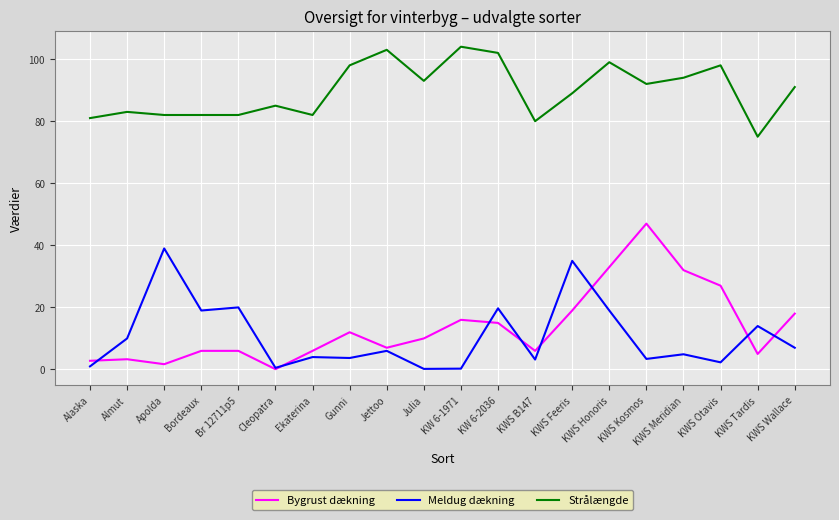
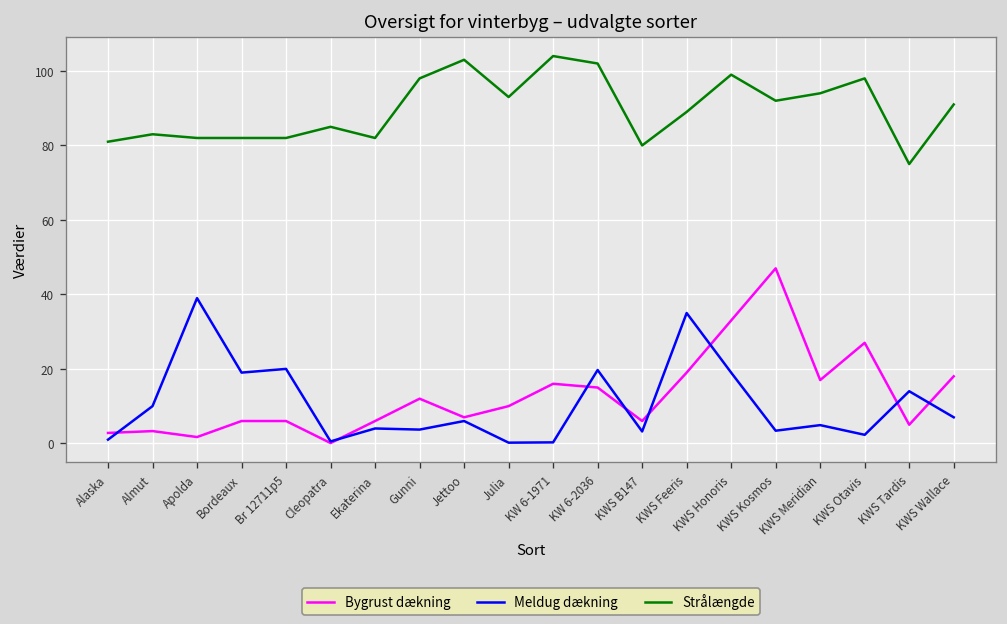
  {
    "Bygrust dækning": {
      "Alaska": 3,
      "Almut": 3,
      "Apolda": 2,
      "Bordeaux": 6,
      "Br 12711p5": 6,
      "Ekaterina": 6,
      "Gunni": 12,
      "Jettoo": 7,
      "Julia": 10,
      "KW 6-1971": 16,
      "KW 6-2036": 15,
      "KWS B147": 6,
      "KWS Feeris": 19,
      "KWS Honoris": 33,
      "KWS Kosmos": 47,
-     "KWS Meridian": 32,
+     "KWS Meridian": 17,
      "KWS Otavis": 27,
      "KWS Tardis": 5,
      "KWS Wallace": 18
    },
    "Meldug dækning": {
      "Alaska": 1,
      "Almut": 10,
      "Apolda": 39,
      "Bordeaux": 19,
      "Br 12711p5": 20,
      "Ekaterina": 4,
      "Gunni": 4,
      "Jettoo": 6,
      "Julia": 0,
      "KW 6-1971": 0,
      "KW 6-2036": 20,
      "KWS B147": 3,
      "KWS Feeris": 35,
      "KWS Honoris": 19,
      "KWS Kosmos": 3,
      "KWS Meridian": 5,
      "KWS Otavis": 2,
      "KWS Tardis": 14,
      "KWS Wallace": 7
    },
    "Strålængde": {
      "Alaska": 81,
      "Almut": 83,
      "Apolda": 82,
      "Bordeaux": 82,
      "Br 12711p5": 82,
      "Cleopatra": 85,
      "Ekaterina": 82,
      "Gunni": 98,
      "Jettoo": 103,
      "Julia": 93,
      "KW 6-1971": 104,
      "KW 6-2036": 102,
      "KWS B147": 80,
      "KWS Feeris": 89,
      "KWS Honoris": 99,
      "KWS Kosmos": 92,
      "KWS Meridian": 94,
      "KWS Otavis": 98,
      "KWS Tardis": 75,
      "KWS Wallace": 91
    }
  }
